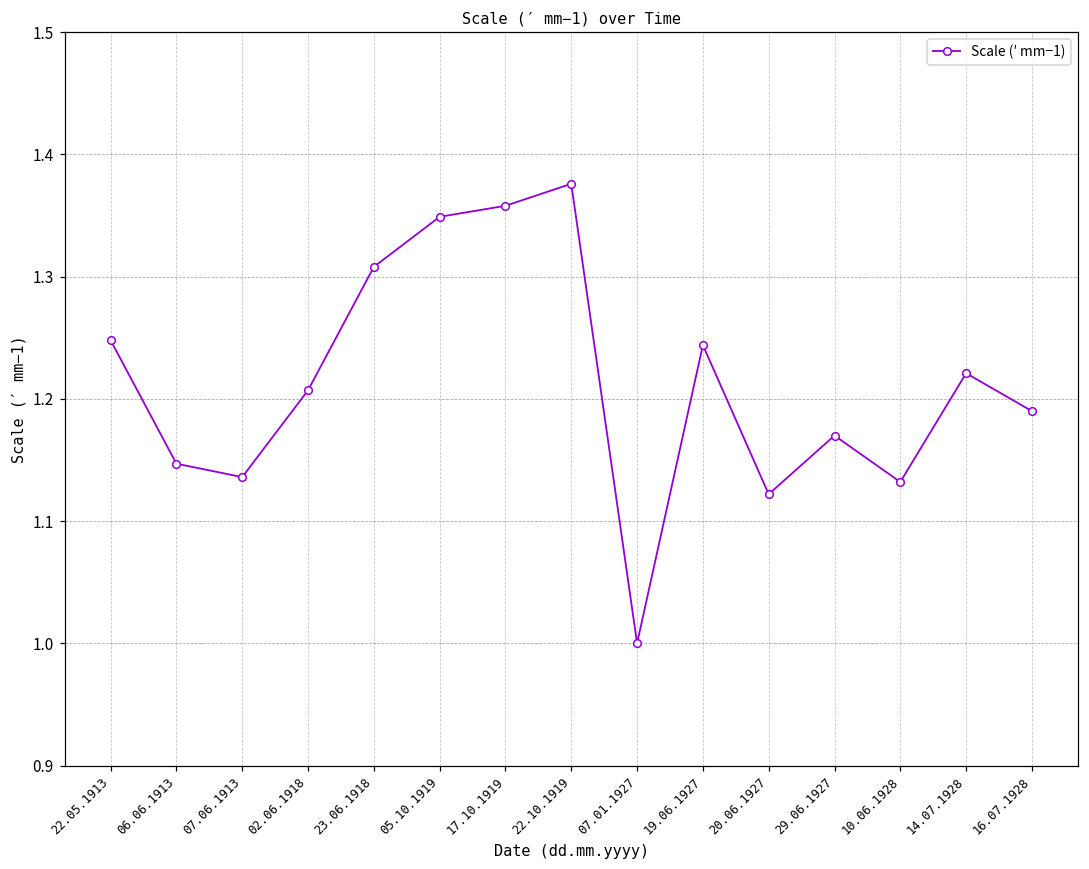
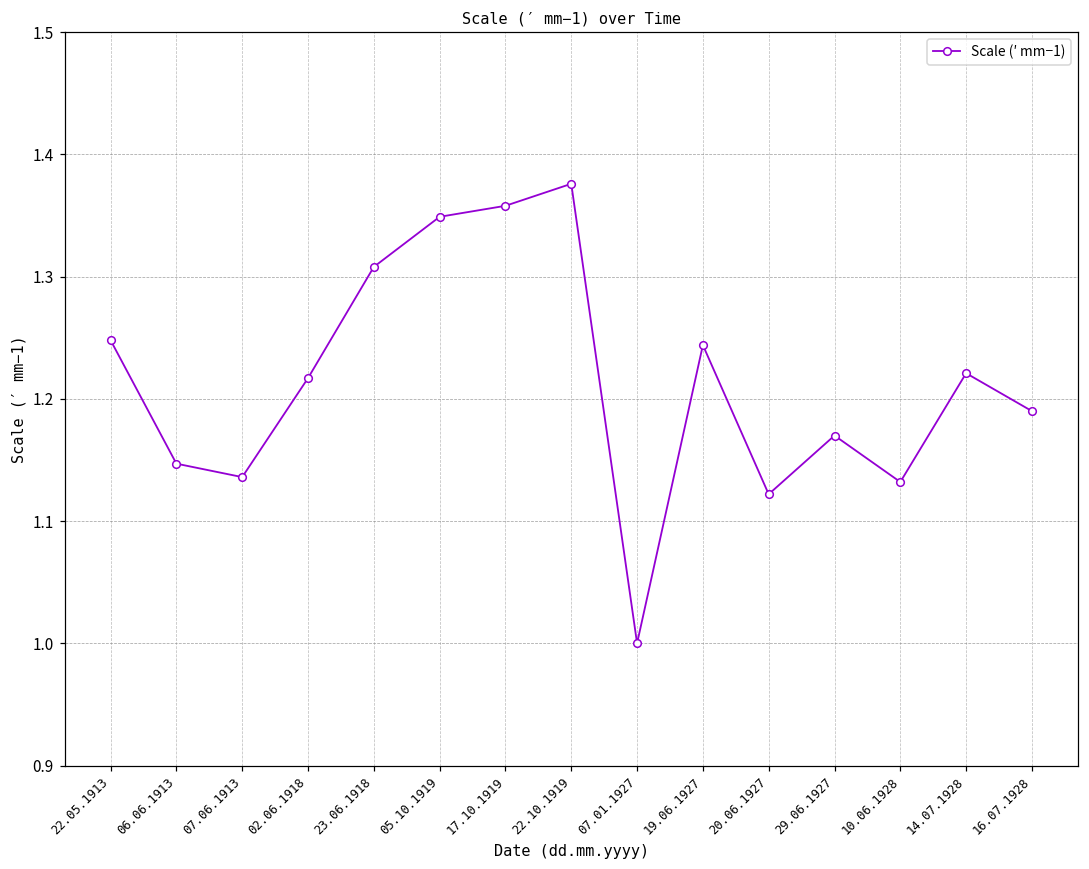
  {
    "22.05.1913": 1.248,
    "06.06.1913": 1.147,
    "07.06.1913": 1.136,
-   "02.06.1918": 1.207,
+   "02.06.1918": 1.217,
    "23.06.1918": 1.308,
    "05.10.1919": 1.349,
    "17.10.1919": 1.358,
    "22.10.1919": 1.376,
    "07.01.1927": 1.000,
    "19.06.1927": 1.244,
    "20.06.1927": 1.122,
    "29.06.1927": 1.170,
    "10.06.1928": 1.132,
    "14.07.1928": 1.221,
    "16.07.1928": 1.190
  }
